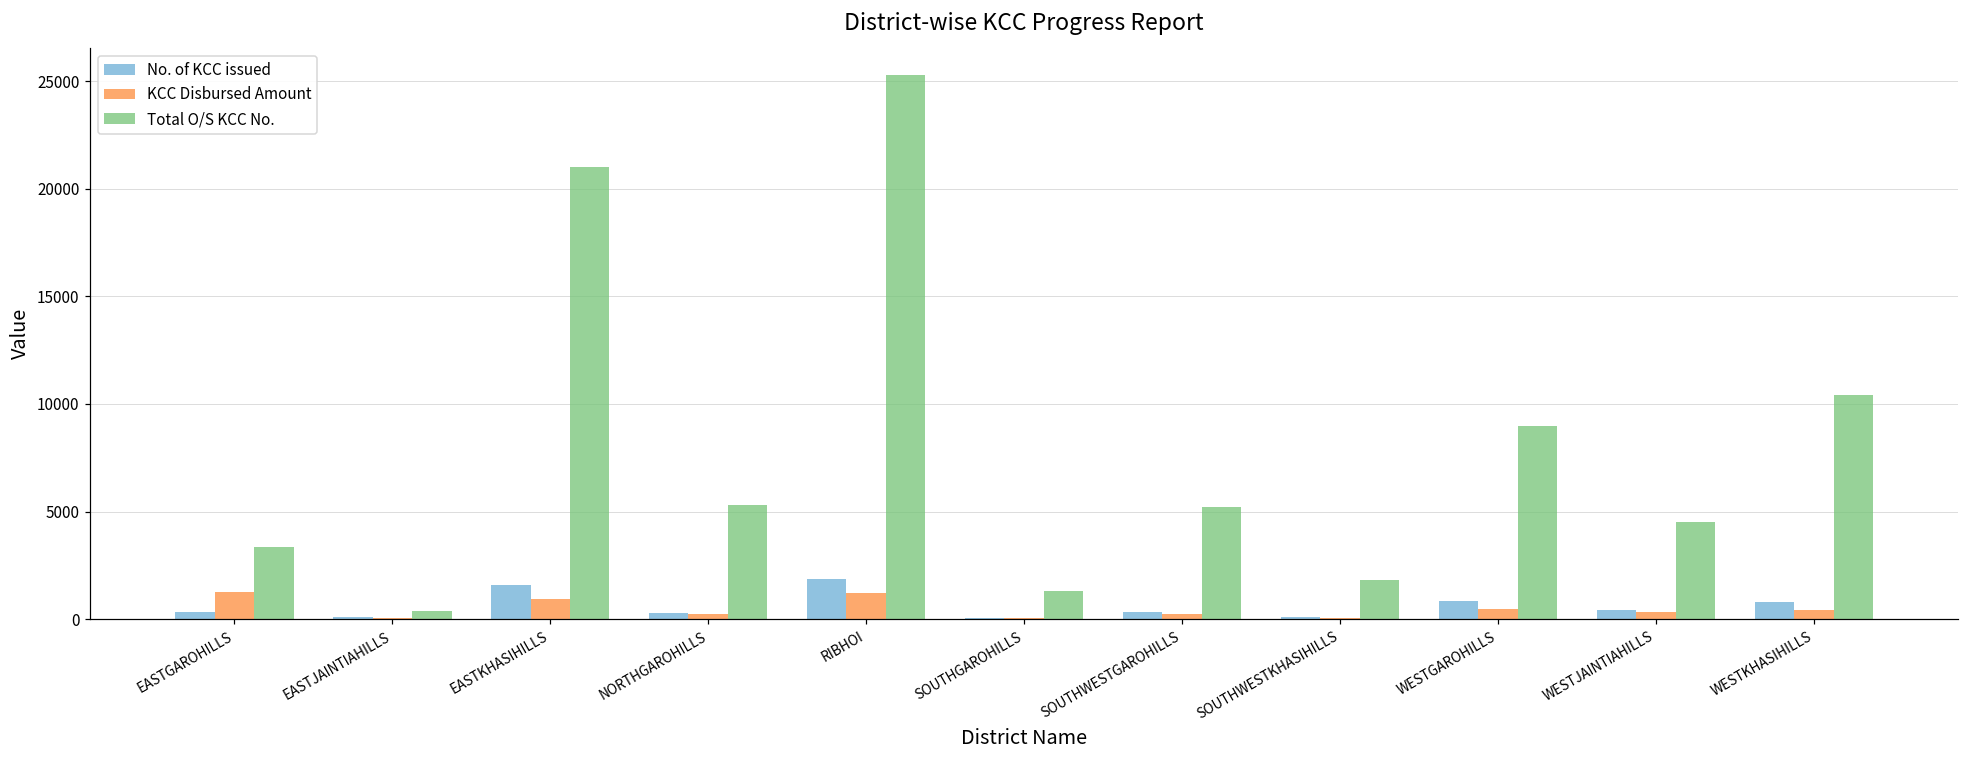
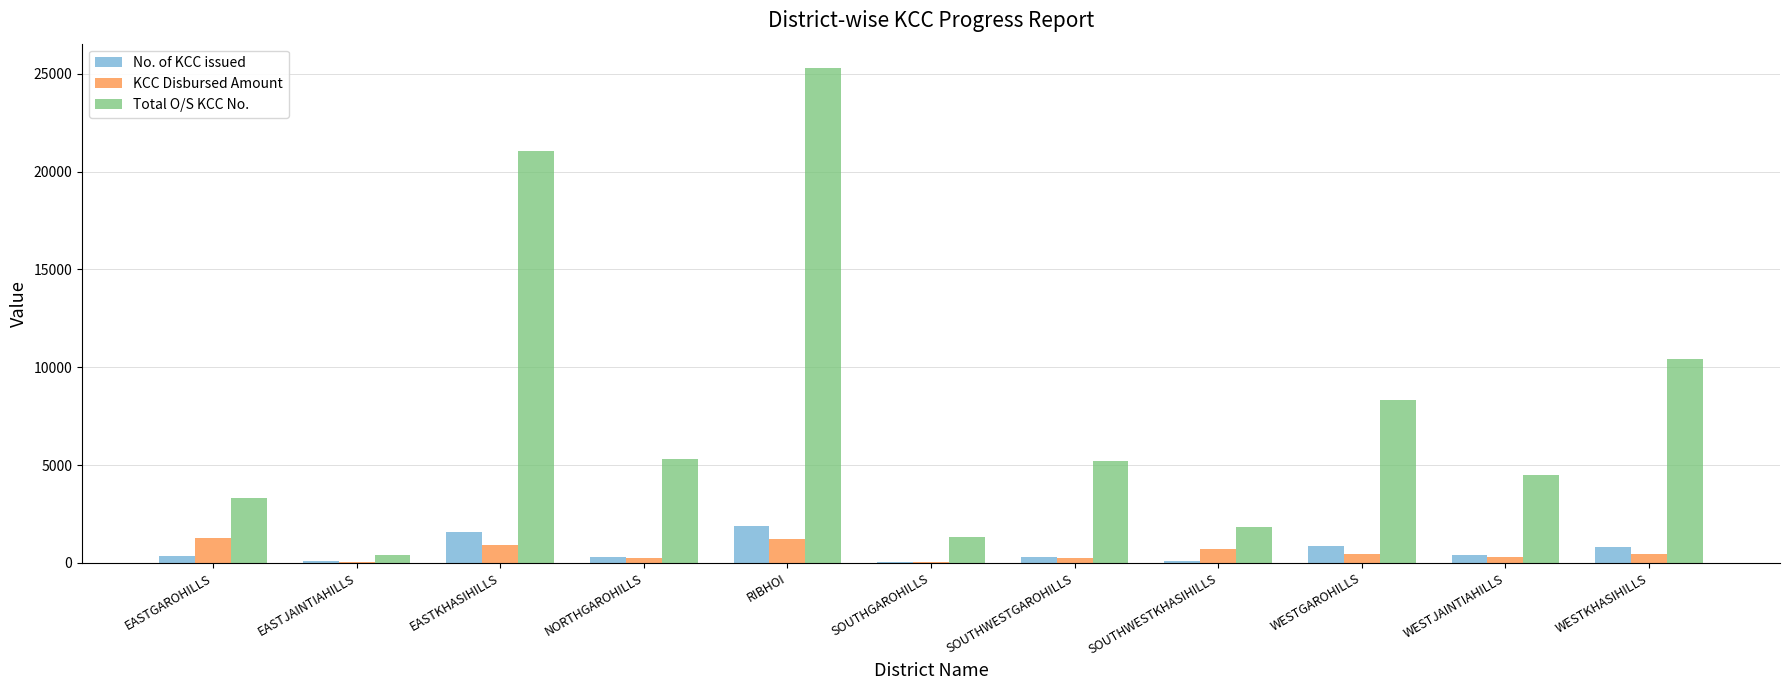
  {
    "No. of KCC issued": {
      "EASTGAROHILLS": 300,
      "EASTKHASIHILLS": 1600,
      "NORTHGAROHILLS": 300,
      "RIBHOI": 1900,
      "SOUTHWESTGAROHILLS": 300,
      "WESTGAROHILLS": 800,
      "WESTJAINTIAHILLS": 400,
      "WESTKHASIHILLS": 800
    },
    "KCC Disbursed Amount": {
      "EASTGAROHILLS": 1200,
      "EASTKHASIHILLS": 900,
      "NORTHGAROHILLS": 200,
      "RIBHOI": 1200,
      "SOUTHWESTGAROHILLS": 200,
-     "SOUTHWESTKHASIHILLS": 100,
+     "SOUTHWESTKHASIHILLS": 700,
      "WESTGAROHILLS": 500,
      "WESTJAINTIAHILLS": 300,
      "WESTKHASIHILLS": 400
    },
    "Total O/S KCC No.": {
      "EASTGAROHILLS": 3300,
      "EASTJAINTIAHILLS": 400,
      "EASTKHASIHILLS": 21000,
      "NORTHGAROHILLS": 5300,
      "RIBHOI": 25300,
      "SOUTHGAROHILLS": 1300,
      "SOUTHWESTGAROHILLS": 5200,
      "SOUTHWESTKHASIHILLS": 1800,
-     "WESTGAROHILLS": 9000,
+     "WESTGAROHILLS": 8300,
      "WESTJAINTIAHILLS": 4500,
      "WESTKHASIHILLS": 10400
    }
  }
